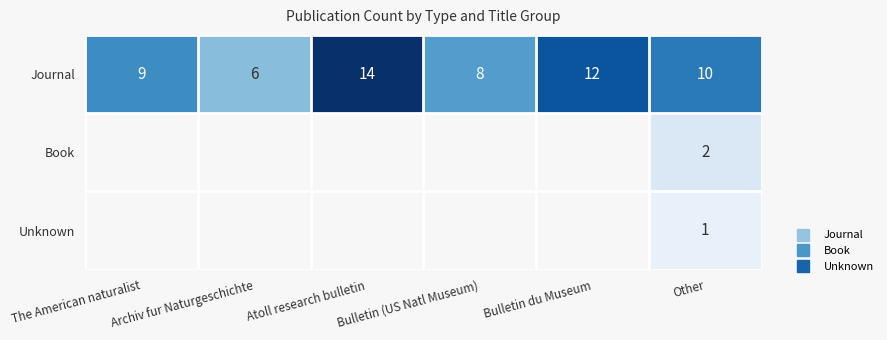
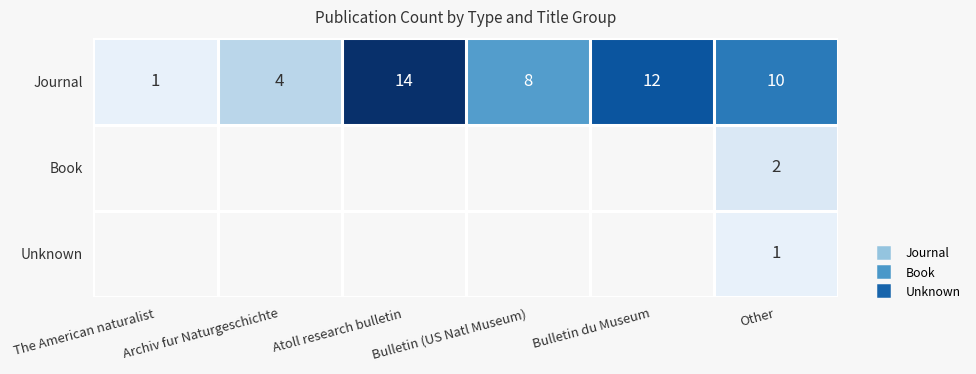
  {
    "Journal": {
-     "The American naturalist": 9,
-     "Archiv fur Naturgeschichte": 6,
+     "The American naturalist": 1,
+     "Archiv fur Naturgeschichte": 4,
      "Atoll research bulletin": 14,
      "Bulletin (US Natl Museum)": 8,
      "Bulletin du Museum": 12,
      "Other": 10
    },
    "Book": {
      "Other": 2
    },
    "Unknown": {
      "Other": 1
    }
  }
